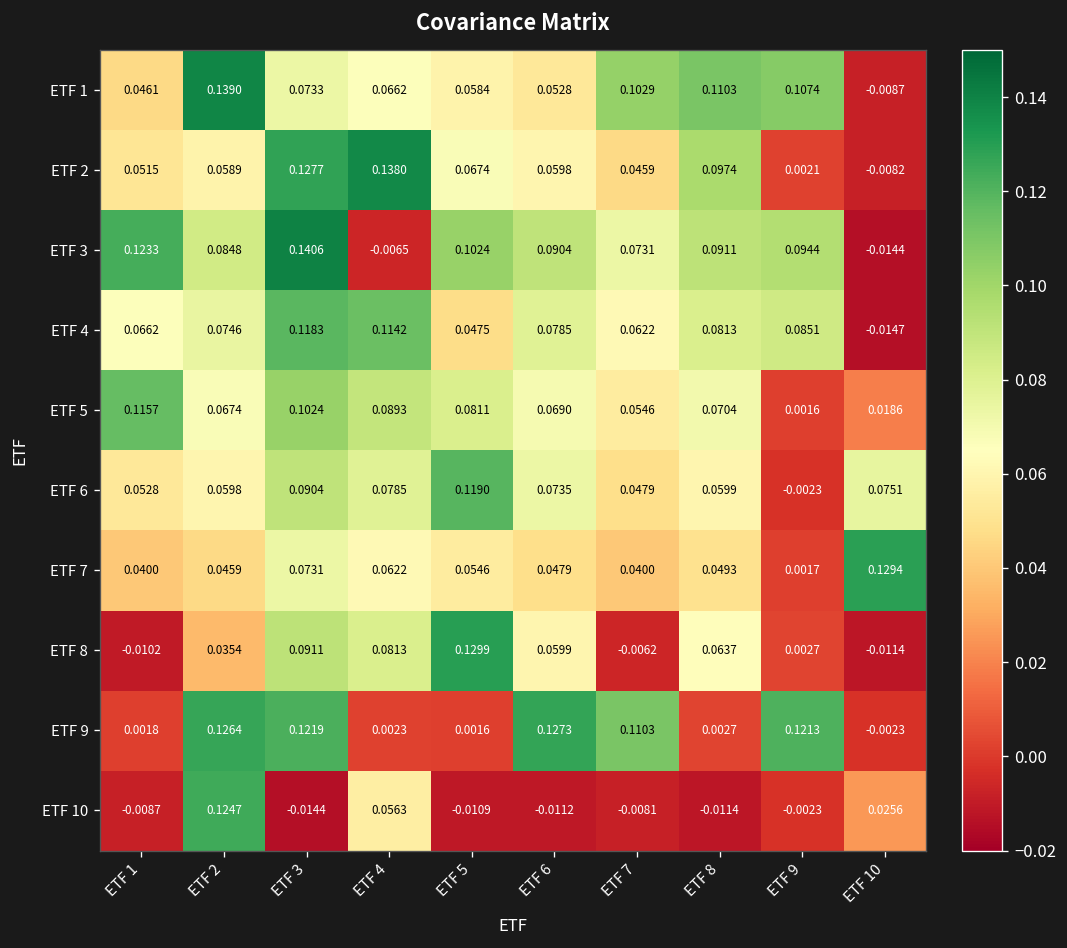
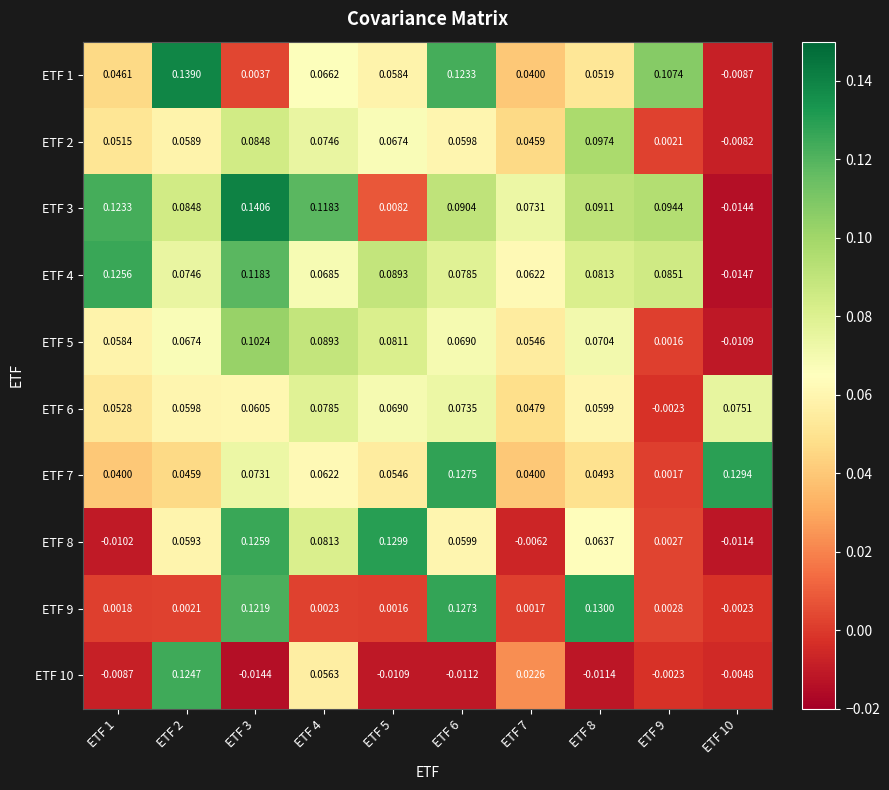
  {
    "ETF 1": {
      "ETF 1": 0.0461,
      "ETF 2": 0.1390,
-     "ETF 3": 0.0733,
+     "ETF 3": 0.0037,
      "ETF 4": 0.0662,
      "ETF 5": 0.0584,
-     "ETF 6": 0.0528,
-     "ETF 7": 0.1029,
-     "ETF 8": 0.1103,
+     "ETF 6": 0.1233,
+     "ETF 7": 0.0400,
+     "ETF 8": 0.0519,
      "ETF 9": 0.1074,
      "ETF 10": -0.0087
    },
    "ETF 2": {
      "ETF 1": 0.0515,
      "ETF 2": 0.0589,
-     "ETF 3": 0.1277,
-     "ETF 4": 0.1380,
+     "ETF 3": 0.0848,
+     "ETF 4": 0.0746,
      "ETF 5": 0.0674,
      "ETF 6": 0.0598,
      "ETF 7": 0.0459,
      "ETF 8": 0.0974,
      "ETF 9": 0.0021,
      "ETF 10": -0.0082
    },
    "ETF 3": {
      "ETF 1": 0.1233,
      "ETF 2": 0.0848,
      "ETF 3": 0.1406,
-     "ETF 4": -0.0065,
-     "ETF 5": 0.1024,
+     "ETF 4": 0.1183,
+     "ETF 5": 0.0082,
      "ETF 6": 0.0904,
      "ETF 7": 0.0731,
      "ETF 8": 0.0911,
      "ETF 9": 0.0944,
      "ETF 10": -0.0144
    },
    "ETF 4": {
-     "ETF 1": 0.0662,
+     "ETF 1": 0.1256,
      "ETF 2": 0.0746,
      "ETF 3": 0.1183,
-     "ETF 4": 0.1142,
-     "ETF 5": 0.0475,
+     "ETF 4": 0.0685,
+     "ETF 5": 0.0893,
      "ETF 6": 0.0785,
      "ETF 7": 0.0622,
      "ETF 8": 0.0813,
      "ETF 9": 0.0851,
      "ETF 10": -0.0147
    },
    "ETF 5": {
-     "ETF 1": 0.1157,
+     "ETF 1": 0.0584,
      "ETF 2": 0.0674,
      "ETF 3": 0.1024,
      "ETF 4": 0.0893,
      "ETF 5": 0.0811,
      "ETF 6": 0.0690,
      "ETF 7": 0.0546,
      "ETF 8": 0.0704,
      "ETF 9": 0.0016,
-     "ETF 10": 0.0186
+     "ETF 10": -0.0109
    },
    "ETF 6": {
      "ETF 1": 0.0528,
      "ETF 2": 0.0598,
-     "ETF 3": 0.0904,
+     "ETF 3": 0.0605,
      "ETF 4": 0.0785,
-     "ETF 5": 0.1190,
+     "ETF 5": 0.0690,
      "ETF 6": 0.0735,
      "ETF 7": 0.0479,
      "ETF 8": 0.0599,
      "ETF 9": -0.0023,
      "ETF 10": 0.0751
    },
    "ETF 7": {
      "ETF 1": 0.0400,
      "ETF 2": 0.0459,
      "ETF 3": 0.0731,
      "ETF 4": 0.0622,
      "ETF 5": 0.0546,
-     "ETF 6": 0.0479,
+     "ETF 6": 0.1275,
      "ETF 7": 0.0400,
      "ETF 8": 0.0493,
      "ETF 9": 0.0017,
      "ETF 10": 0.1294
    },
    "ETF 8": {
      "ETF 1": -0.0102,
-     "ETF 2": 0.0354,
-     "ETF 3": 0.0911,
+     "ETF 2": 0.0593,
+     "ETF 3": 0.1259,
      "ETF 4": 0.0813,
      "ETF 5": 0.1299,
      "ETF 6": 0.0599,
      "ETF 7": -0.0062,
      "ETF 8": 0.0637,
      "ETF 9": 0.0027,
      "ETF 10": -0.0114
    },
    "ETF 9": {
      "ETF 1": 0.0018,
-     "ETF 2": 0.1264,
+     "ETF 2": 0.0021,
      "ETF 3": 0.1219,
      "ETF 4": 0.0023,
      "ETF 5": 0.0016,
      "ETF 6": 0.1273,
-     "ETF 7": 0.1103,
-     "ETF 8": 0.0027,
-     "ETF 9": 0.1213,
+     "ETF 7": 0.0017,
+     "ETF 8": 0.1300,
+     "ETF 9": 0.0028,
      "ETF 10": -0.0023
    },
    "ETF 10": {
      "ETF 1": -0.0087,
      "ETF 2": 0.1247,
      "ETF 3": -0.0144,
      "ETF 4": 0.0563,
      "ETF 5": -0.0109,
      "ETF 6": -0.0112,
-     "ETF 7": -0.0081,
+     "ETF 7": 0.0226,
      "ETF 8": -0.0114,
      "ETF 9": -0.0023,
-     "ETF 10": 0.0256
+     "ETF 10": -0.0048
    }
  }
